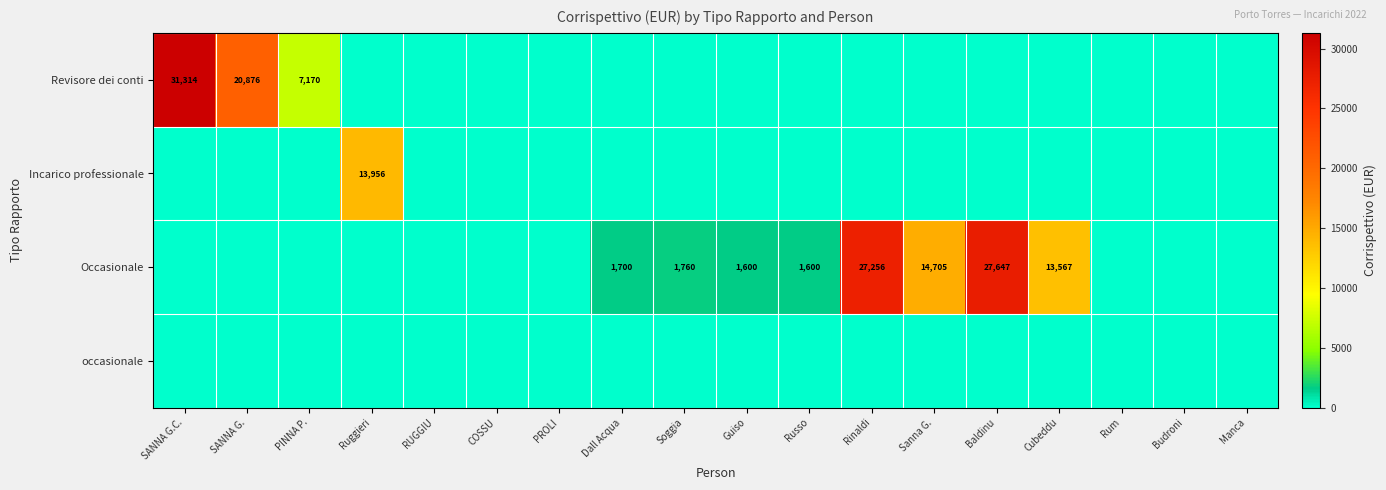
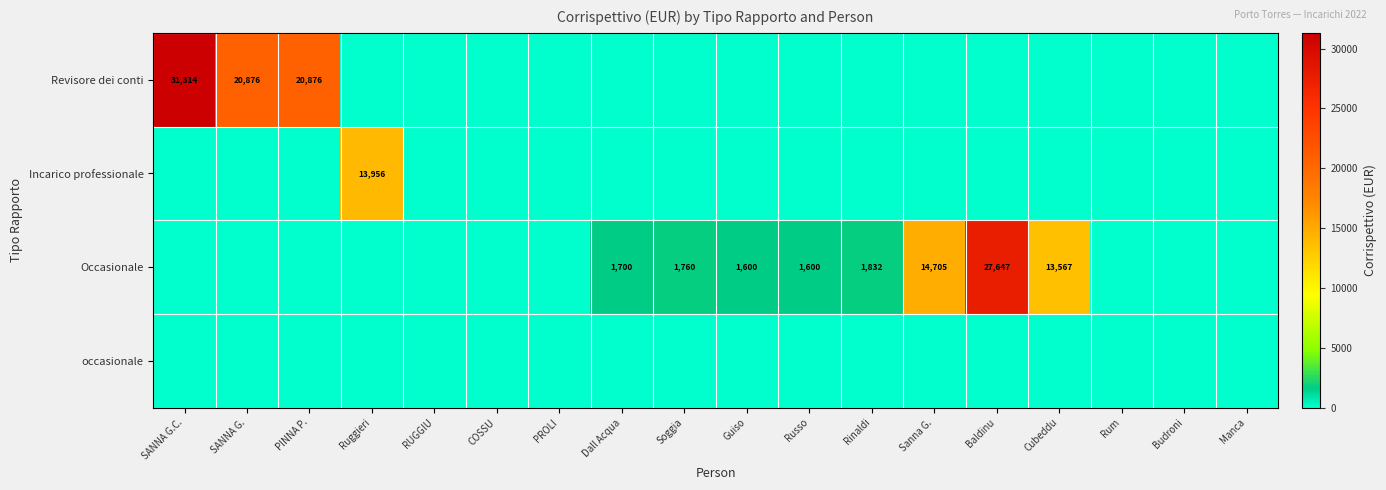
  {
    "Revisore dei conti": {
      "SANNA G.C.": "31,314",
      "SANNA G.": "20,876",
-     "PINNA P.": "7,170"
+     "PINNA P.": "20,876"
    },
    "Incarico professionale": {
      "Ruggieri": "13,956"
    },
    "Occasionale": {
      "Dall Acqua": "1,700",
      "Soggia": "1,760",
      "Guiso": "1,600",
      "Russo": "1,600",
-     "Rinaldi": "27,256",
+     "Rinaldi": "1,832",
      "Sanna G.": "14,705",
      "Baldinu": "27,647",
      "Cubeddu": "13,567"
    }
  }
